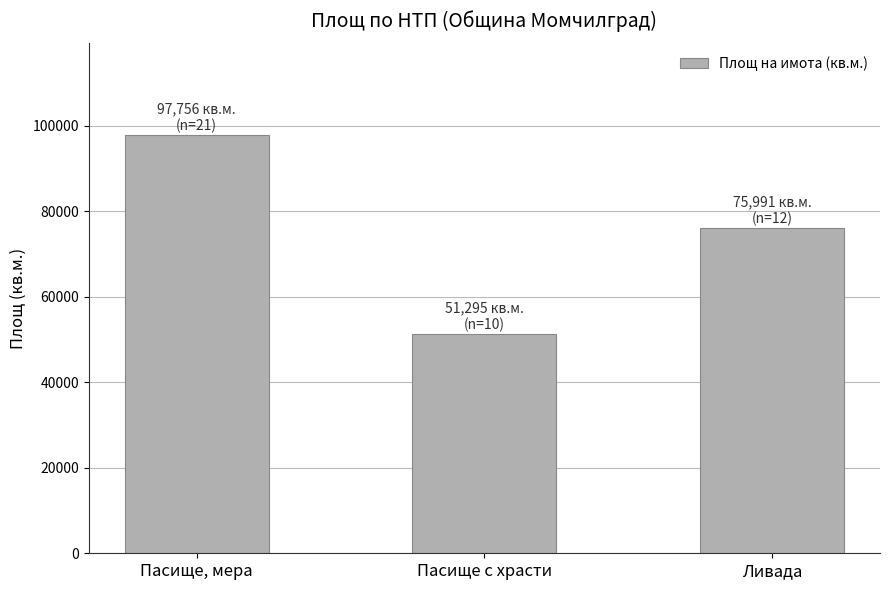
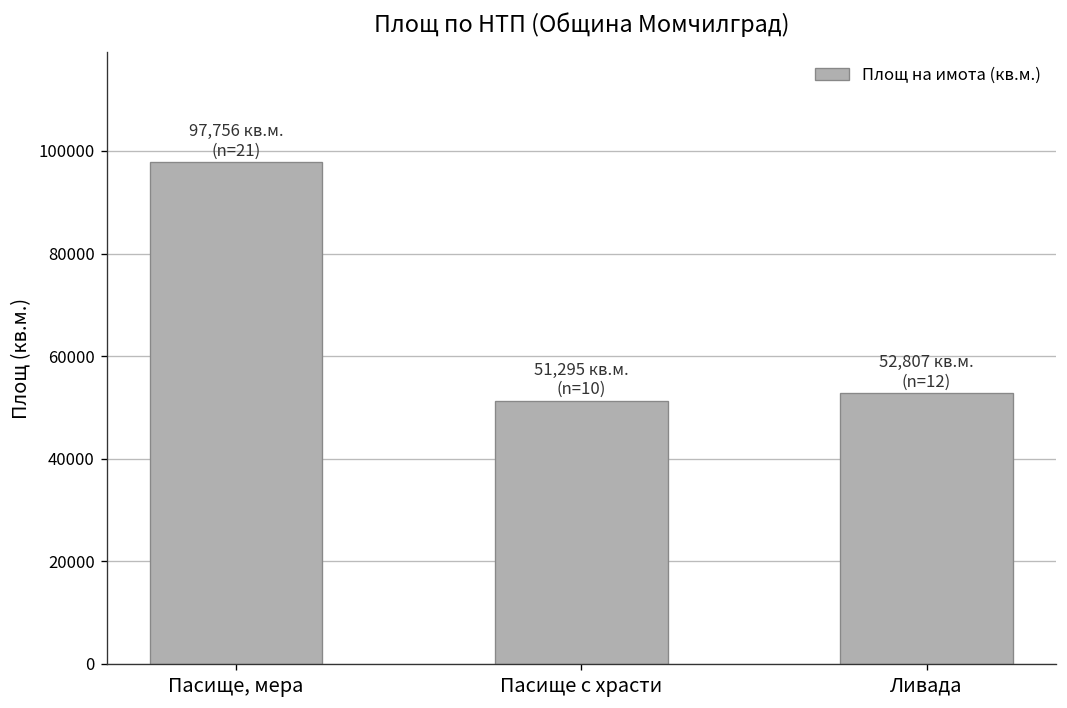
  {
    "Пасище, мера": "97,756",
    "Пасище с храсти": "51,295",
-   "Ливада": "75,991"
+   "Ливада": "52,807"
  }
